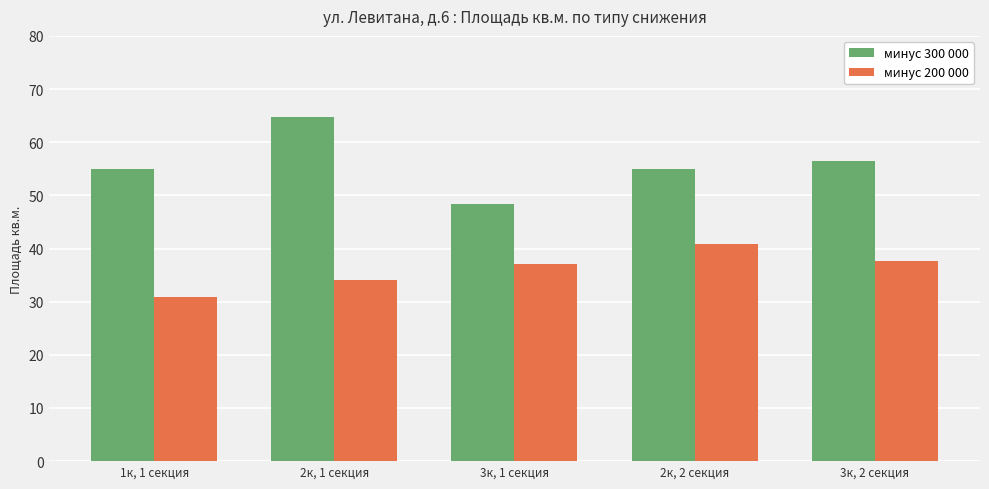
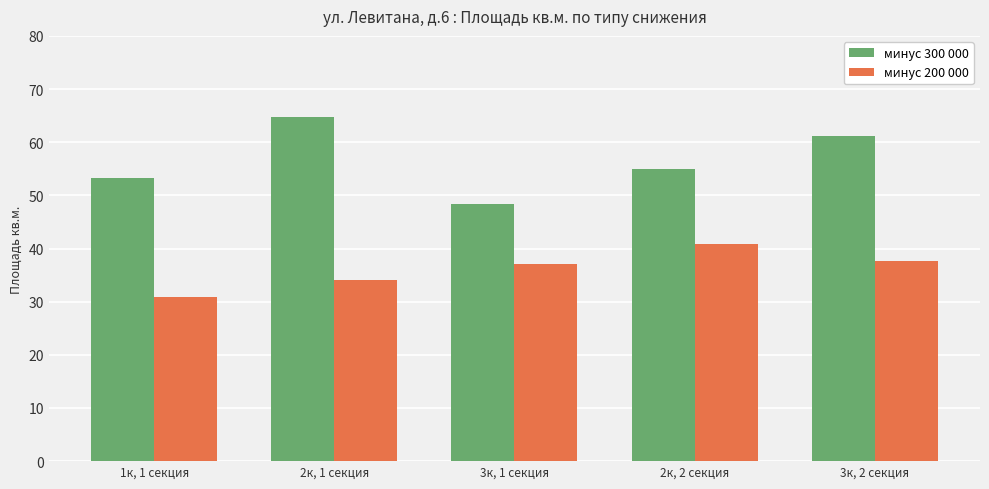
  {
    "минус 300 000": {
-     "1к, 1 секция": 55,
+     "1к, 1 секция": 53,
      "2к, 1 секция": 65,
      "3к, 1 секция": 48,
      "2к, 2 секция": 55,
-     "3к, 2 секция": 57
+     "3к, 2 секция": 61
    },
    "минус 200 000": {
      "1к, 1 секция": 31,
      "2к, 1 секция": 34,
      "3к, 1 секция": 37,
      "2к, 2 секция": 41,
      "3к, 2 секция": 38
    }
  }
